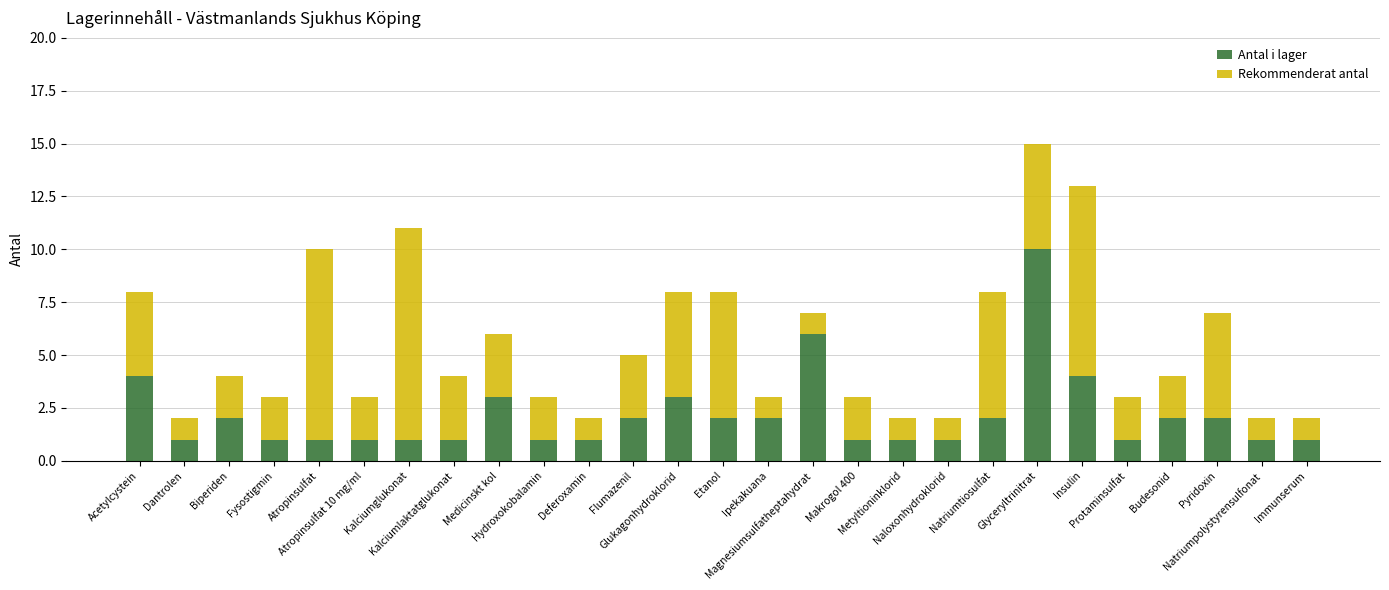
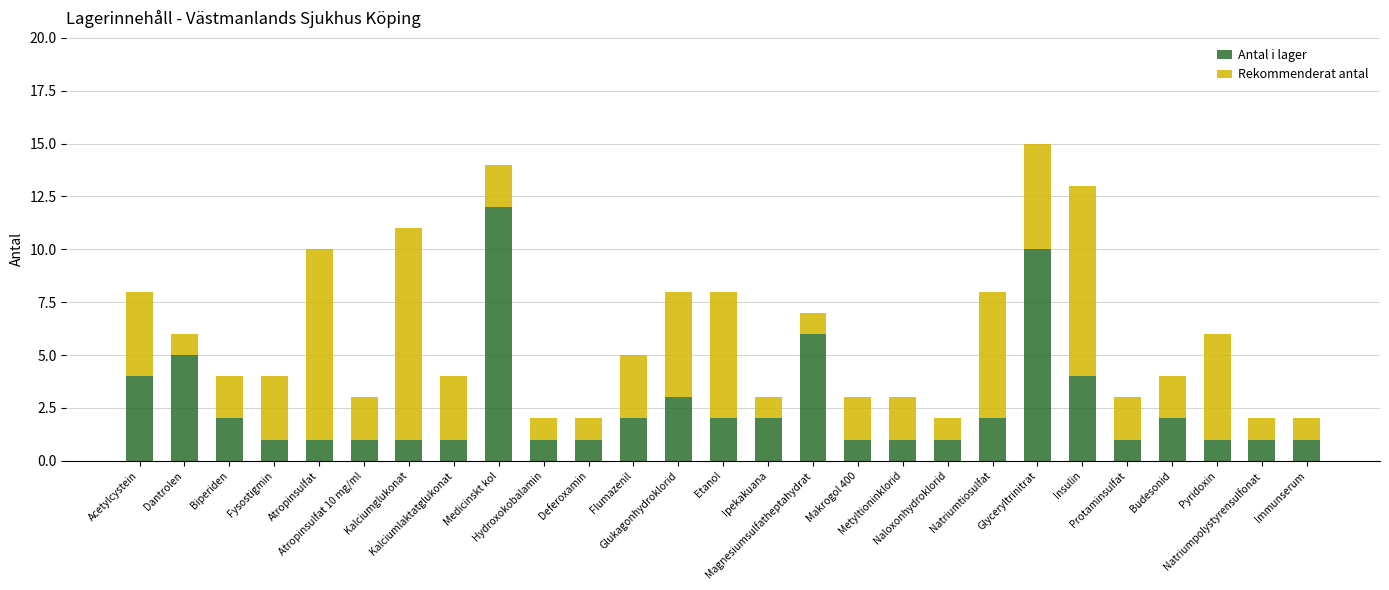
  {
    "Antal i lager": {
      "Acetylcystein": 4,
-     "Dantrolen": 1,
+     "Dantrolen": 5,
      "Biperiden": 2,
      "Fysostigmin": 1,
      "Atropinsulfat": 1,
      "Atropinsulfat 10 mg/ml": 1,
      "Kalciumglukonat": 1,
      "Kalciumlaktatglukonat": 1,
-     "Medicinskt kol": 3,
+     "Medicinskt kol": 12,
      "Hydroxokobalamin": 1,
      "Deferoxamin": 1,
      "Flumazenil": 2,
      "Glukagonhydroklorid": 3,
      "Etanol": 2,
      "Ipekakuana": 2,
      "Magnesiumsulfatheptahydrat": 6,
      "Makrogol 400": 1,
      "Metyltioninklorid": 1,
      "Naloxonhydroklorid": 1,
      "Natriumtiosulfat": 2,
      "Glyceryltrinitrat": 10,
      "Insulin": 4,
      "Protaminsulfat": 1,
      "Budesonid": 2,
-     "Pyridoxin": 2,
+     "Pyridoxin": 1,
      "Natriumpolystyrensulfonat": 1,
      "Immunserum": 1
    },
    "Rekommenderat antal": {
      "Acetylcystein": 4,
      "Dantrolen": 1,
      "Biperiden": 2,
-     "Fysostigmin": 2,
+     "Fysostigmin": 3,
      "Atropinsulfat": 9,
      "Atropinsulfat 10 mg/ml": 2,
      "Kalciumglukonat": 10,
      "Kalciumlaktatglukonat": 3,
-     "Medicinskt kol": 3,
-     "Hydroxokobalamin": 2,
+     "Medicinskt kol": 2,
+     "Hydroxokobalamin": 1,
      "Deferoxamin": 1,
      "Flumazenil": 3,
      "Glukagonhydroklorid": 5,
      "Etanol": 6,
      "Ipekakuana": 1,
      "Magnesiumsulfatheptahydrat": 1,
      "Makrogol 400": 2,
-     "Metyltioninklorid": 1,
+     "Metyltioninklorid": 2,
      "Naloxonhydroklorid": 1,
      "Natriumtiosulfat": 6,
      "Glyceryltrinitrat": 5,
      "Insulin": 9,
      "Protaminsulfat": 2,
      "Budesonid": 2,
      "Pyridoxin": 5,
      "Natriumpolystyrensulfonat": 1,
      "Immunserum": 1
    }
  }
